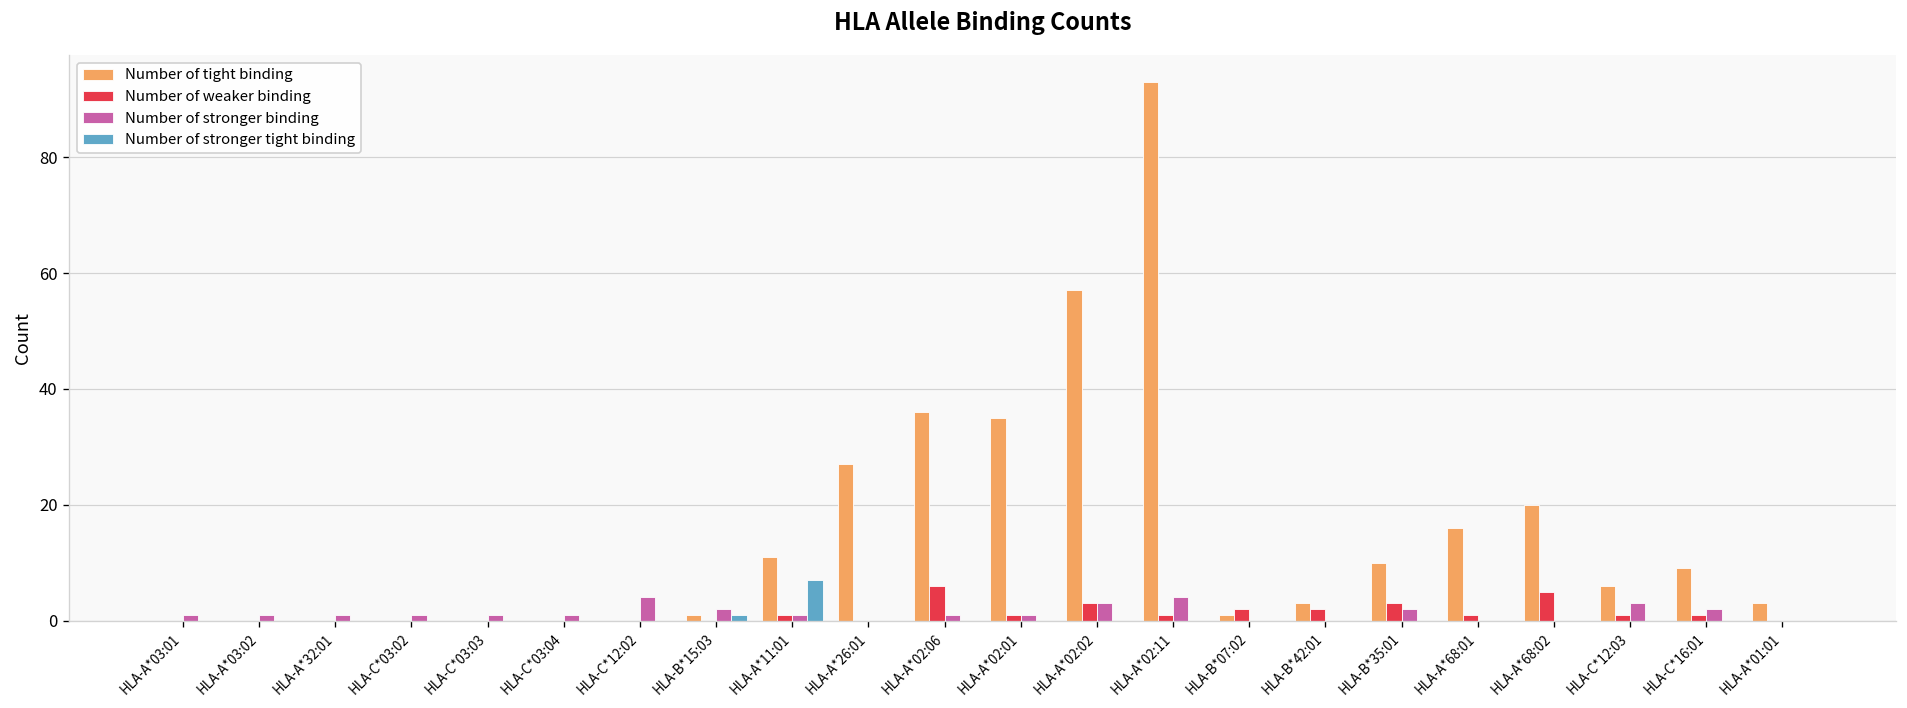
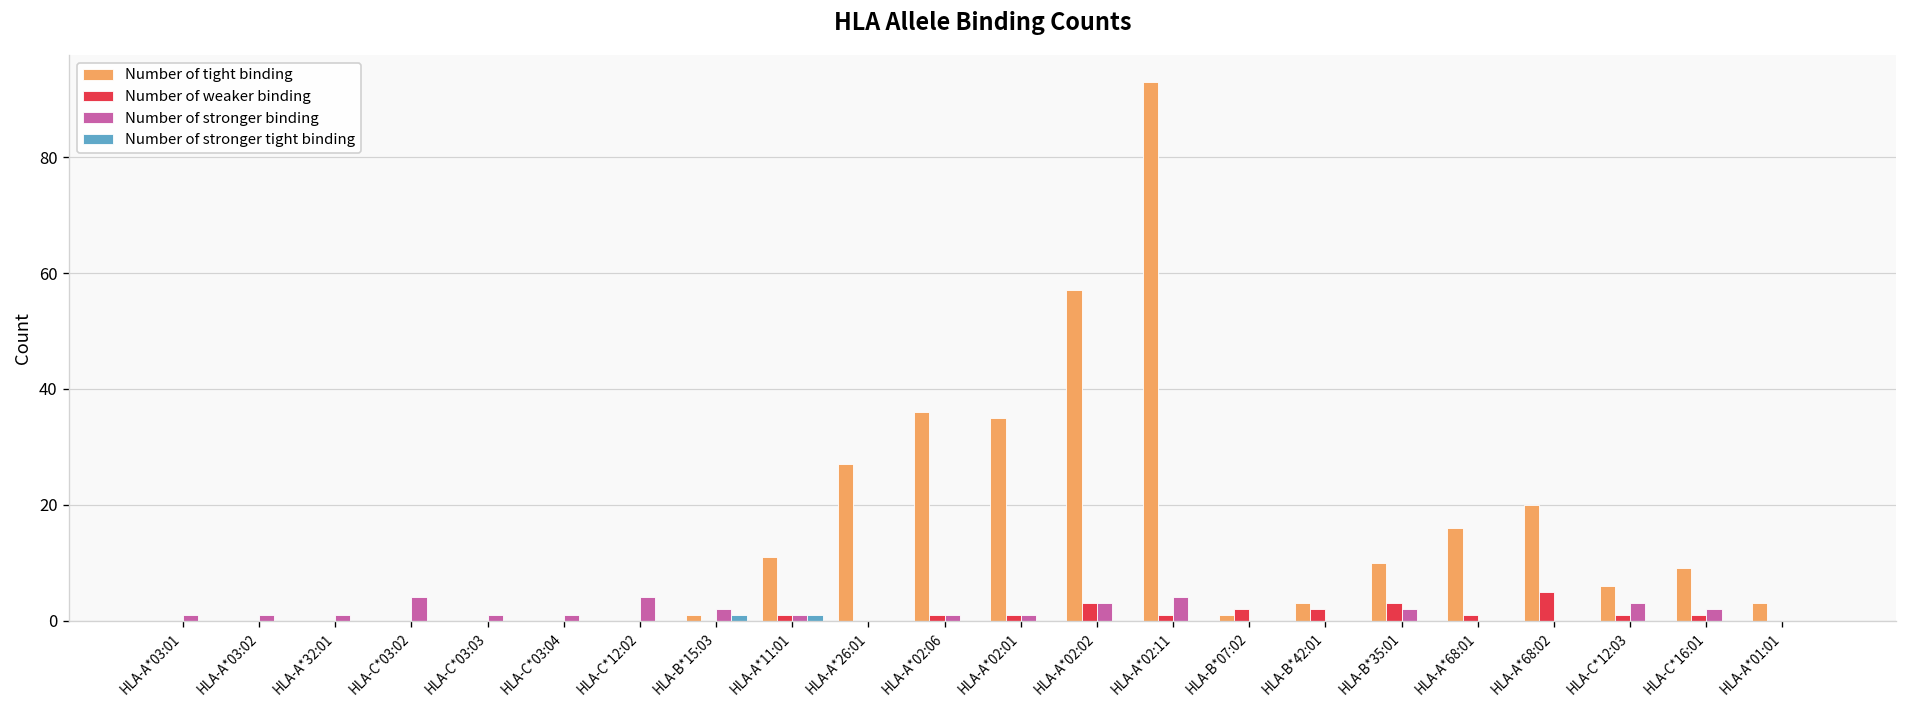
  {
    "Number of tight binding": {
      "HLA-A*03:01": 0,
      "HLA-A*03:02": 0,
      "HLA-A*32:01": 0,
      "HLA-C*03:02": 0,
      "HLA-C*03:03": 0,
      "HLA-C*03:04": 0,
      "HLA-C*12:02": 0,
      "HLA-B*15:03": 1,
      "HLA-A*11:01": 11,
      "HLA-A*26:01": 27,
      "HLA-A*02:06": 36,
      "HLA-A*02:01": 35,
      "HLA-A*02:02": 57,
      "HLA-A*02:11": 93,
      "HLA-B*07:02": 1,
      "HLA-B*42:01": 3,
      "HLA-B*35:01": 10,
      "HLA-A*68:01": 16,
      "HLA-A*68:02": 20,
      "HLA-C*12:03": 6,
      "HLA-C*16:01": 9,
      "HLA-A*01:01": 3
    },
    "Number of weaker binding": {
      "HLA-A*03:01": 0,
      "HLA-A*03:02": 0,
      "HLA-A*32:01": 0,
      "HLA-C*03:02": 0,
      "HLA-C*03:03": 0,
      "HLA-C*03:04": 0,
      "HLA-C*12:02": 0,
      "HLA-B*15:03": 0,
      "HLA-A*11:01": 1,
      "HLA-A*26:01": 0,
-     "HLA-A*02:06": 6,
+     "HLA-A*02:06": 1,
      "HLA-A*02:01": 1,
      "HLA-A*02:02": 3,
      "HLA-A*02:11": 1,
      "HLA-B*07:02": 2,
      "HLA-B*42:01": 2,
      "HLA-B*35:01": 3,
      "HLA-A*68:01": 1,
      "HLA-A*68:02": 5,
      "HLA-C*12:03": 1,
      "HLA-C*16:01": 1,
      "HLA-A*01:01": 0
    },
    "Number of stronger binding": {
      "HLA-A*03:01": 1,
      "HLA-A*03:02": 1,
      "HLA-A*32:01": 1,
-     "HLA-C*03:02": 1,
+     "HLA-C*03:02": 4,
      "HLA-C*03:03": 1,
      "HLA-C*03:04": 1,
      "HLA-C*12:02": 4,
      "HLA-B*15:03": 2,
      "HLA-A*11:01": 1,
      "HLA-A*26:01": 0,
      "HLA-A*02:06": 1,
      "HLA-A*02:01": 1,
      "HLA-A*02:02": 3,
      "HLA-A*02:11": 4,
      "HLA-B*07:02": 0,
      "HLA-B*42:01": 0,
      "HLA-B*35:01": 2,
      "HLA-A*68:01": 0,
      "HLA-A*68:02": 0,
      "HLA-C*12:03": 3,
      "HLA-C*16:01": 2,
      "HLA-A*01:01": 0
    },
    "Number of stronger tight binding": {
      "HLA-A*03:01": 0,
      "HLA-A*03:02": 0,
      "HLA-A*32:01": 0,
      "HLA-C*03:02": 0,
      "HLA-C*03:03": 0,
      "HLA-C*03:04": 0,
      "HLA-C*12:02": 0,
      "HLA-B*15:03": 1,
-     "HLA-A*11:01": 7,
+     "HLA-A*11:01": 1,
      "HLA-A*26:01": 0,
      "HLA-A*02:06": 0,
      "HLA-A*02:01": 0,
      "HLA-A*02:02": 0,
      "HLA-A*02:11": 0,
      "HLA-B*07:02": 0,
      "HLA-B*42:01": 0,
      "HLA-B*35:01": 0,
      "HLA-A*68:01": 0,
      "HLA-A*68:02": 0,
      "HLA-C*12:03": 0,
      "HLA-C*16:01": 0,
      "HLA-A*01:01": 0
    }
  }
